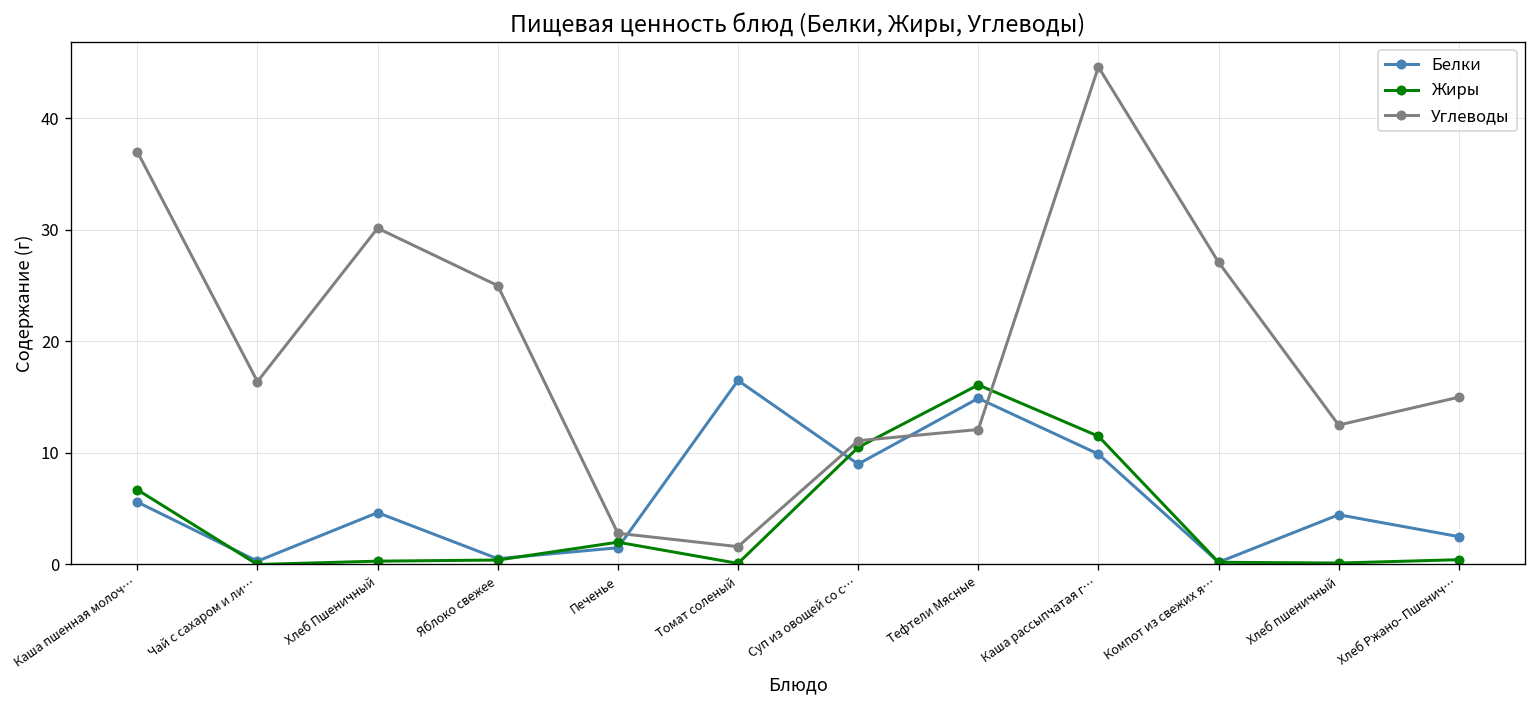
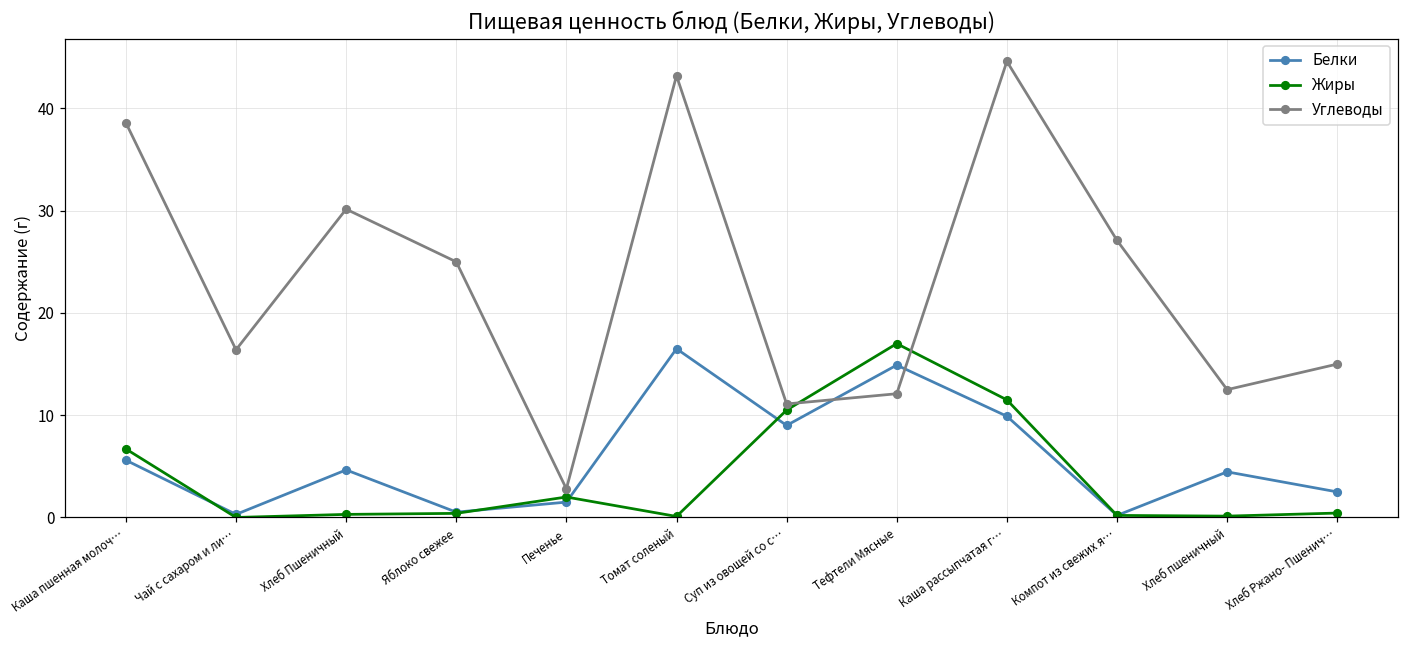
  {
    "Белки": {
      "Каша пшенная молоч…": 6,
      "Чай с сахаром и ли…": 0,
      "Хлеб Пшеничный": 5,
      "Печенье": 2,
      "Томат соленый": 17,
      "Суп из овощей со с…": 9,
      "Тефтели Мясные": 15,
      "Каша рассыпчатая г…": 10,
      "Хлеб пшеничный": 4,
      "Хлеб Ржано- Пшенич…": 3
    },
    "Жиры": {
      "Каша пшенная молоч…": 7,
      "Чай с сахаром и ли…": 0,
      "Хлеб Пшеничный": 0,
      "Печенье": 2,
      "Томат соленый": 0,
      "Суп из овощей со с…": 11,
-     "Тефтели Мясные": 16,
+     "Тефтели Мясные": 17,
      "Каша рассыпчатая г…": 12,
      "Хлеб пшеничный": 0,
      "Хлеб Ржано- Пшенич…": 0
    },
    "Углеводы": {
-     "Каша пшенная молоч…": 37,
+     "Каша пшенная молоч…": 39,
      "Чай с сахаром и ли…": 16,
      "Хлеб Пшеничный": 30,
      "Яблоко свежее": 25,
      "Печенье": 3,
-     "Томат соленый": 2,
+     "Томат соленый": 43,
      "Суп из овощей со с…": 11,
      "Тефтели Мясные": 12,
      "Каша рассыпчатая г…": 45,
      "Компот из свежих я…": 27,
      "Хлеб пшеничный": 13,
      "Хлеб Ржано- Пшенич…": 15
    }
  }
